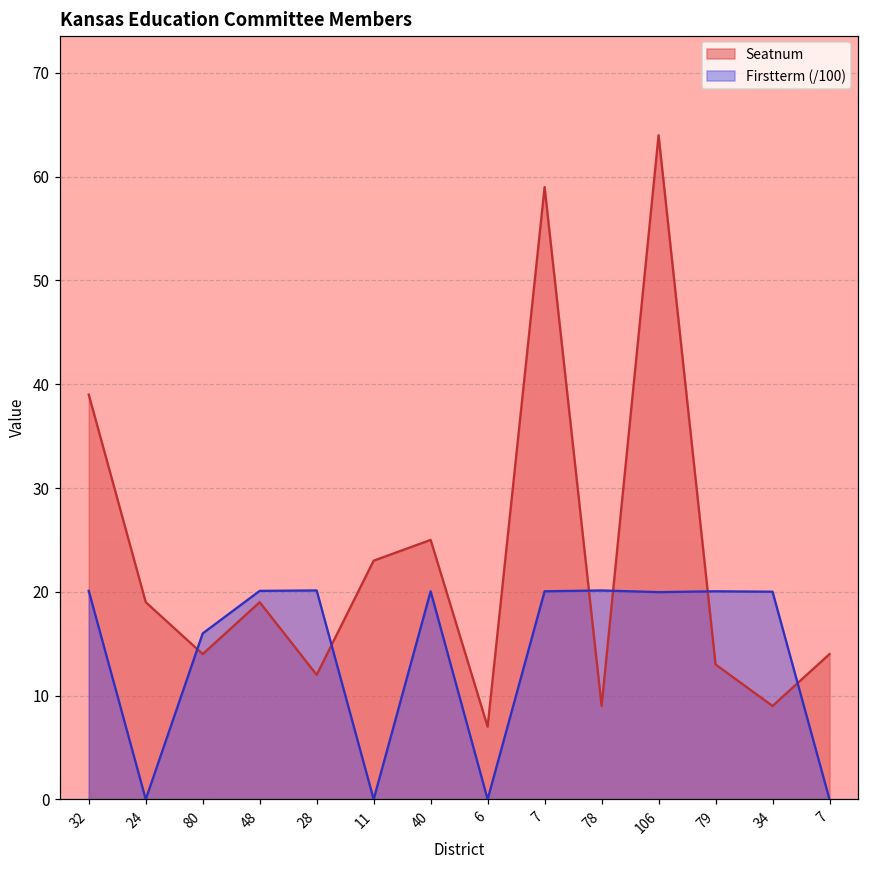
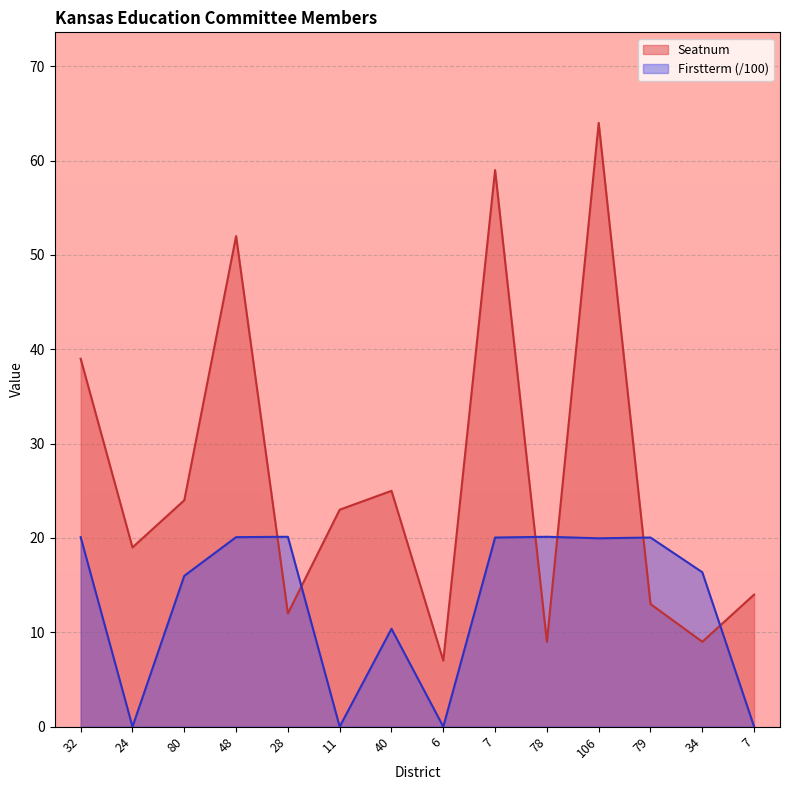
  {
    "Seatnum": {
      "32": 39,
      "24": 19,
-     "80": 14,
-     "48": 19,
+     "80": 24,
+     "48": 52,
      "28": 12,
      "11": 23,
      "40": 25,
      "6": 7,
      "78": 9,
      "106": 64,
      "79": 13,
      "34": 9
    },
    "Firstterm (/100)": {
      "32": 20,
      "24": 0,
      "80": 16,
      "48": 20,
      "28": 20,
      "11": 0,
-     "40": 20,
+     "40": 10,
      "6": 0,
      "78": 20,
      "106": 20,
      "79": 20,
-     "34": 20
+     "34": 16
    }
  }
